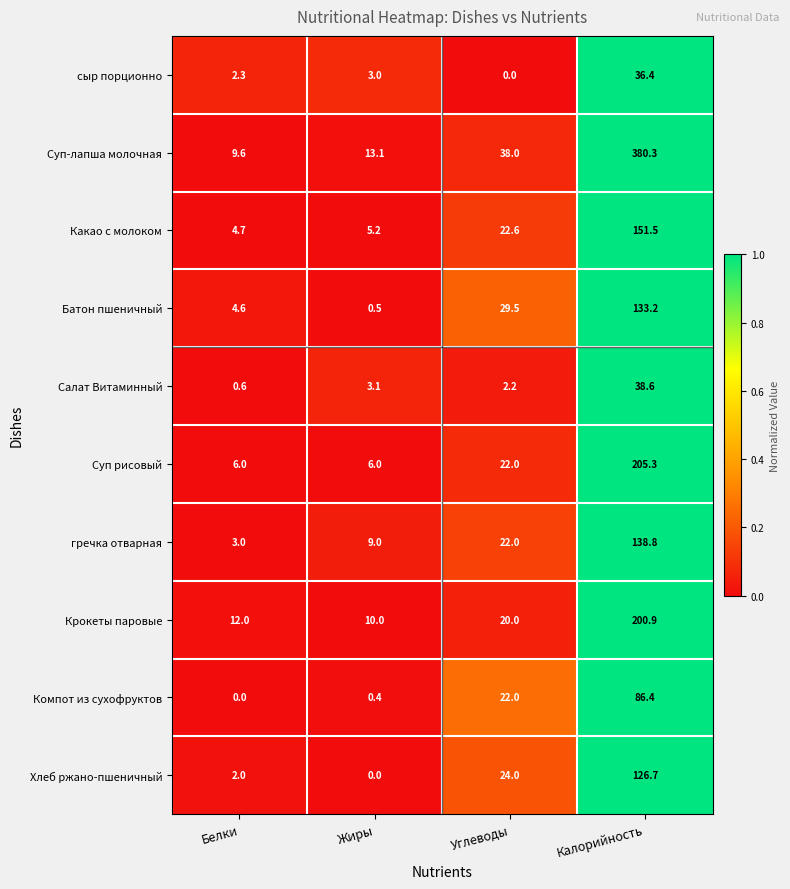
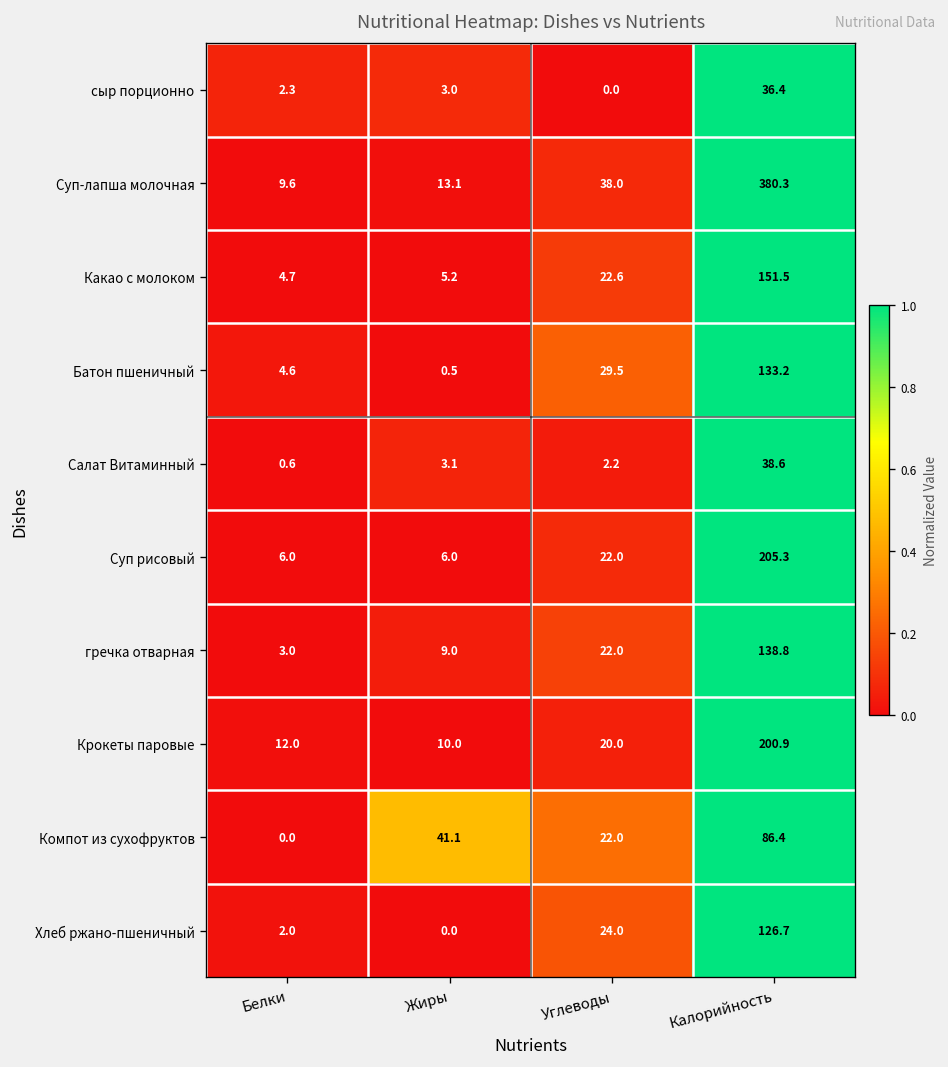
  {
    "сыр порционно": {
      "Белки": 2.3,
      "Жиры": 3.0,
      "Углеводы": 0.0,
      "Калорийность": 36.4
    },
    "Суп-лапша молочная": {
      "Белки": 9.6,
      "Жиры": 13.1,
      "Углеводы": 38.0,
      "Калорийность": 380.3
    },
    "Какао с молоком": {
      "Белки": 4.7,
      "Жиры": 5.2,
      "Углеводы": 22.6,
      "Калорийность": 151.5
    },
    "Батон пшеничный": {
      "Белки": 4.6,
      "Жиры": 0.5,
      "Углеводы": 29.5,
      "Калорийность": 133.2
    },
    "Салат Витаминный": {
      "Белки": 0.6,
      "Жиры": 3.1,
      "Углеводы": 2.2,
      "Калорийность": 38.6
    },
    "Суп рисовый": {
      "Белки": 6.0,
      "Жиры": 6.0,
      "Углеводы": 22.0,
      "Калорийность": 205.3
    },
    "гречка отварная": {
      "Белки": 3.0,
      "Жиры": 9.0,
      "Углеводы": 22.0,
      "Калорийность": 138.8
    },
    "Крокеты паровые": {
      "Белки": 12.0,
      "Жиры": 10.0,
      "Углеводы": 20.0,
      "Калорийность": 200.9
    },
    "Компот из сухофруктов": {
      "Белки": 0.0,
-     "Жиры": 0.4,
+     "Жиры": 41.1,
      "Углеводы": 22.0,
      "Калорийность": 86.4
    },
    "Хлеб ржано-пшеничный": {
      "Белки": 2.0,
      "Жиры": 0.0,
      "Углеводы": 24.0,
      "Калорийность": 126.7
    }
  }
